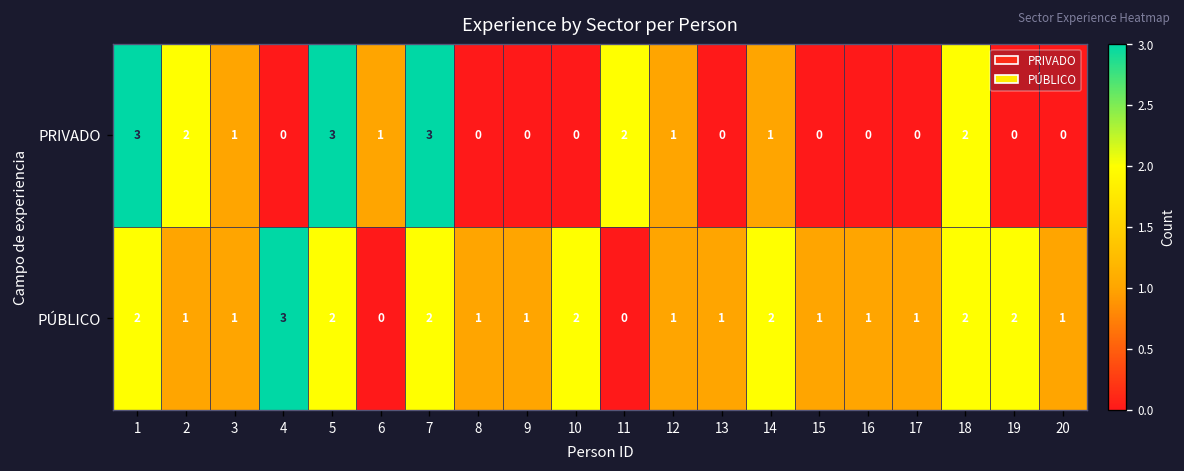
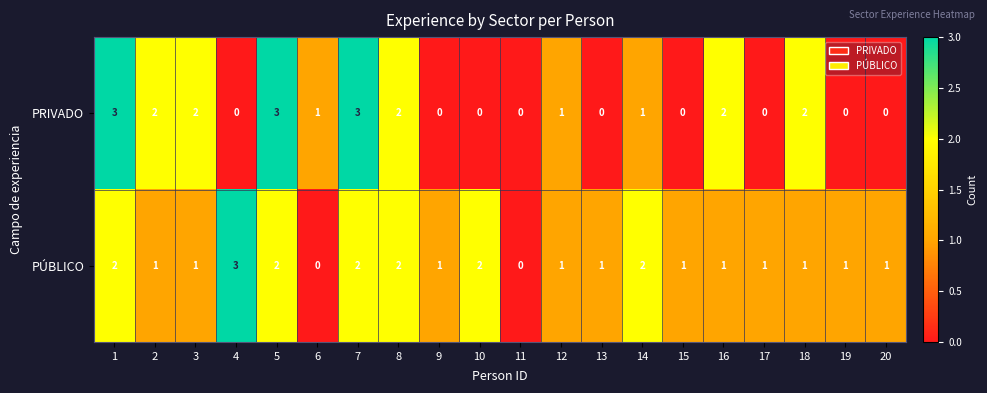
  {
    "PRIVADO": {
      "1": 3,
      "2": 2,
-     "3": 1,
+     "3": 2,
      "4": 0,
      "5": 3,
      "6": 1,
      "7": 3,
-     "8": 0,
+     "8": 2,
      "9": 0,
      "10": 0,
-     "11": 2,
+     "11": 0,
      "12": 1,
      "13": 0,
      "14": 1,
      "15": 0,
-     "16": 0,
+     "16": 2,
      "17": 0,
      "18": 2,
      "19": 0,
      "20": 0
    },
    "PÚBLICO": {
      "1": 2,
      "2": 1,
      "3": 1,
      "4": 3,
      "5": 2,
      "6": 0,
      "7": 2,
-     "8": 1,
+     "8": 2,
      "9": 1,
      "10": 2,
      "11": 0,
      "12": 1,
      "13": 1,
      "14": 2,
      "15": 1,
      "16": 1,
      "17": 1,
-     "18": 2,
-     "19": 2,
+     "18": 1,
+     "19": 1,
      "20": 1
    }
  }
